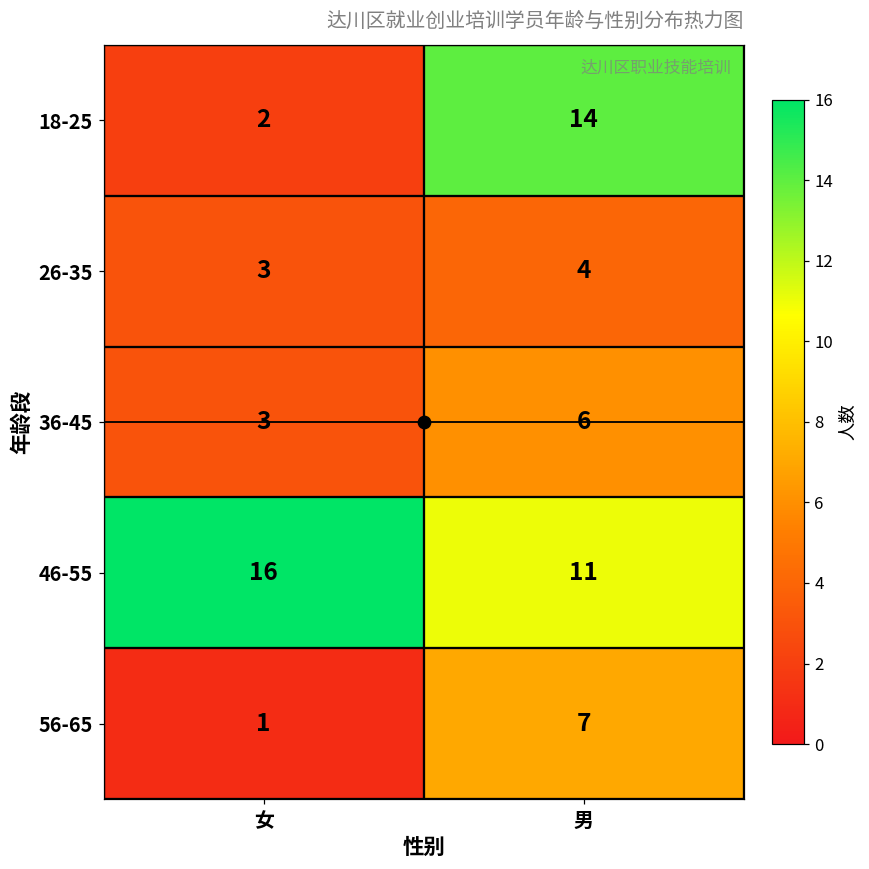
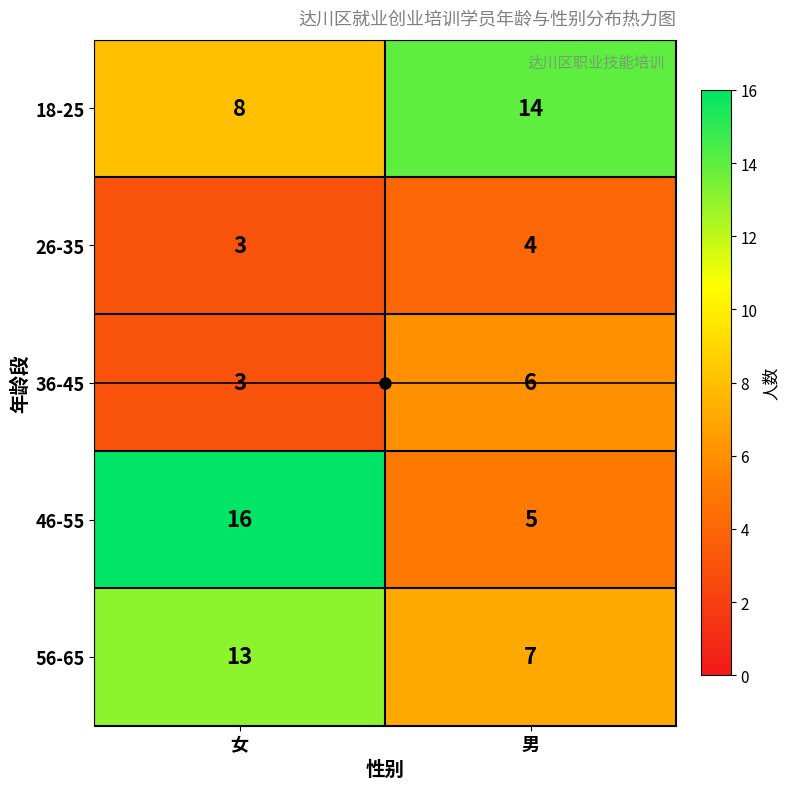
  {
    "18-25": {
-     "女": 2
+     "女": 8
    },
    "26-35": {
      "女": 3,
      "男": 4
    },
    "36-45": {
      "女": 3,
      "男": 6
    },
    "46-55": {
      "女": 16,
-     "男": 11
+     "男": 5
    },
    "56-65": {
-     "女": 1,
+     "女": 13,
      "男": 7
    }
  }
